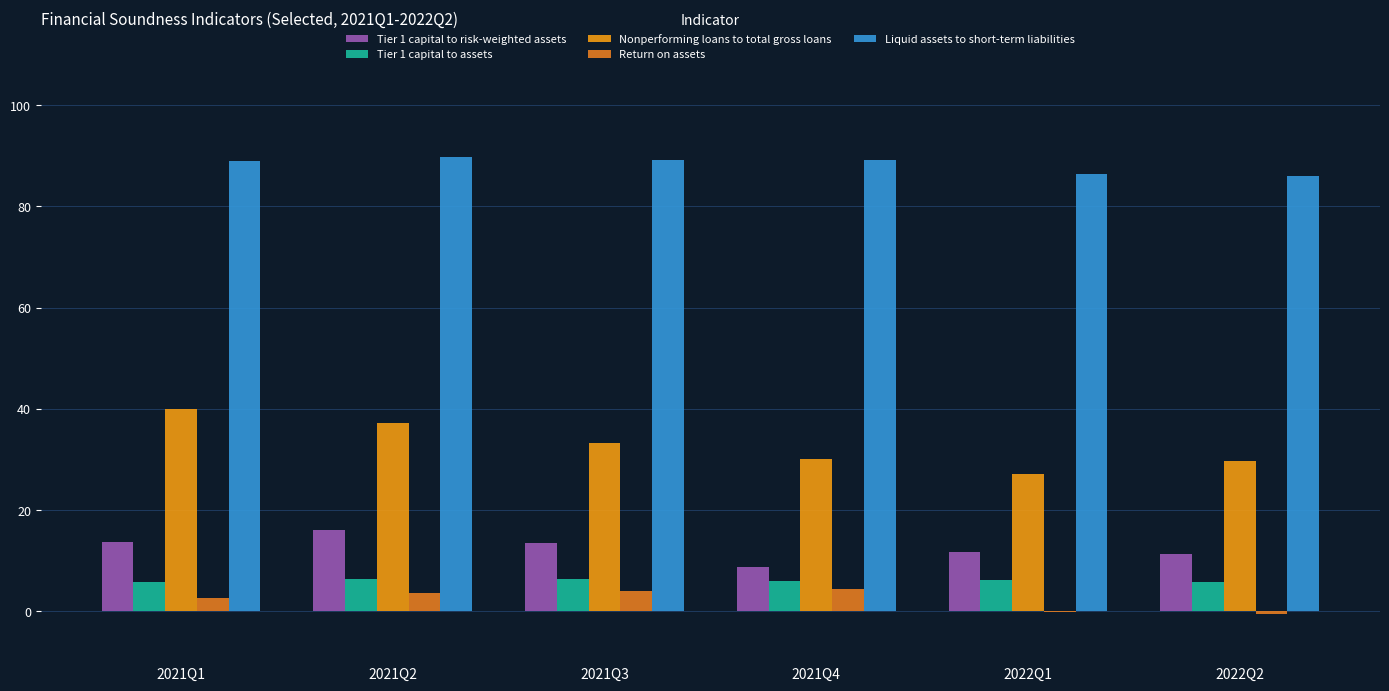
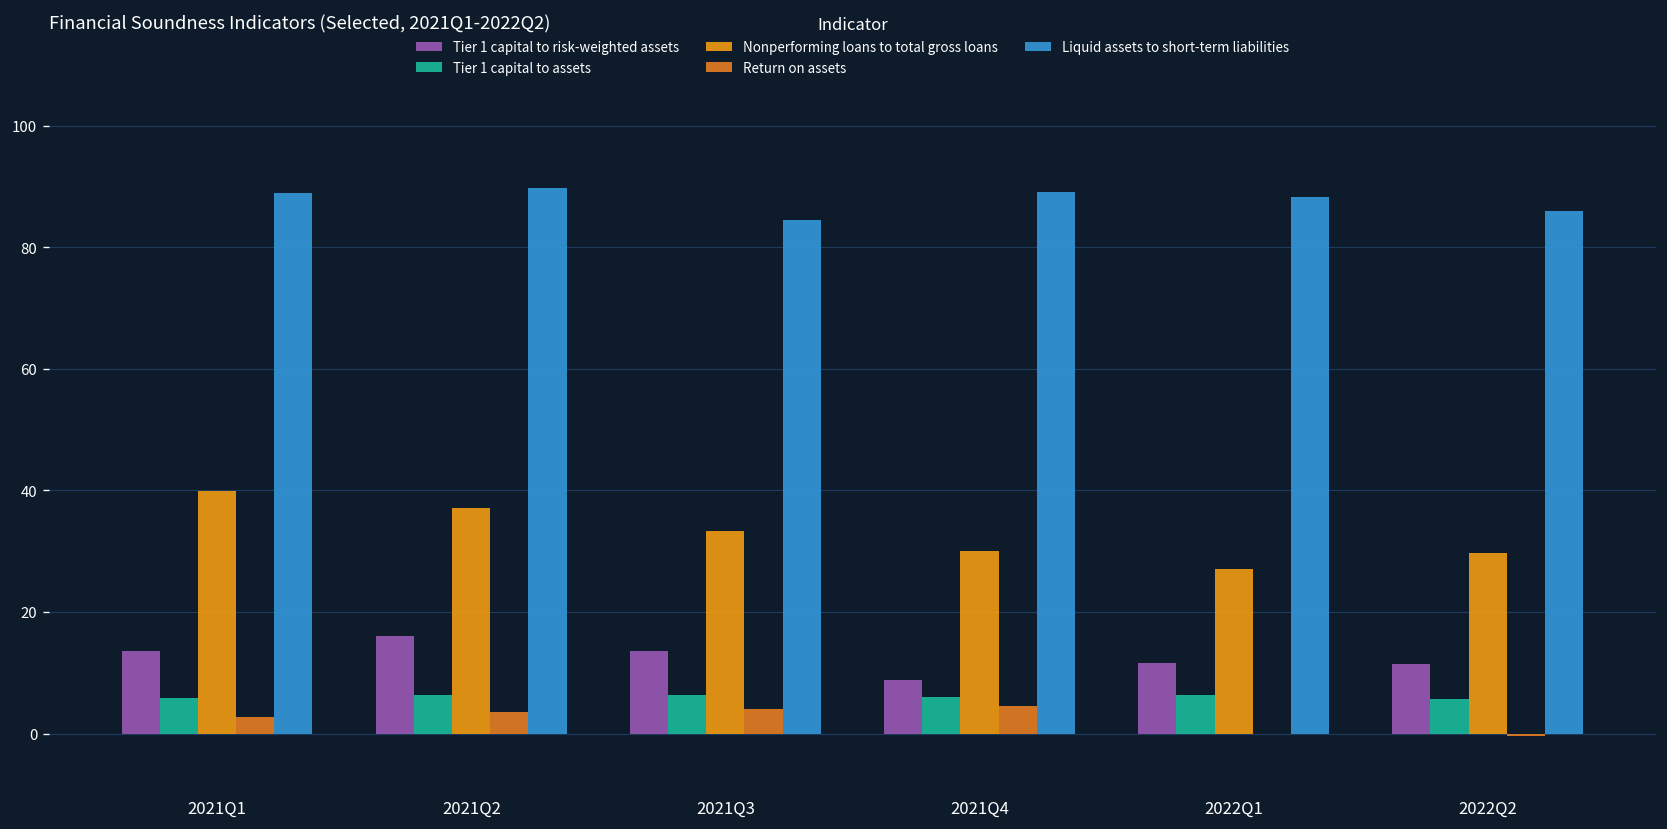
  {
    "Tier 1 capital to risk-weighted assets": {
      "2021Q1": 14,
      "2021Q2": 16,
      "2021Q3": 14,
      "2021Q4": 9,
      "2022Q1": 12,
      "2022Q2": 11
    },
    "Tier 1 capital to assets": {
      "2021Q1": 6,
      "2021Q2": 6,
      "2021Q3": 6,
      "2021Q4": 6,
      "2022Q1": 6,
      "2022Q2": 6
    },
    "Liquid assets to short-term liabilities": {
      "2021Q1": 89,
      "2021Q2": 90,
-     "2021Q3": 89,
+     "2021Q3": 85,
      "2021Q4": 89,
-     "2022Q1": 86,
+     "2022Q1": 88,
      "2022Q2": 86
    }
  }
